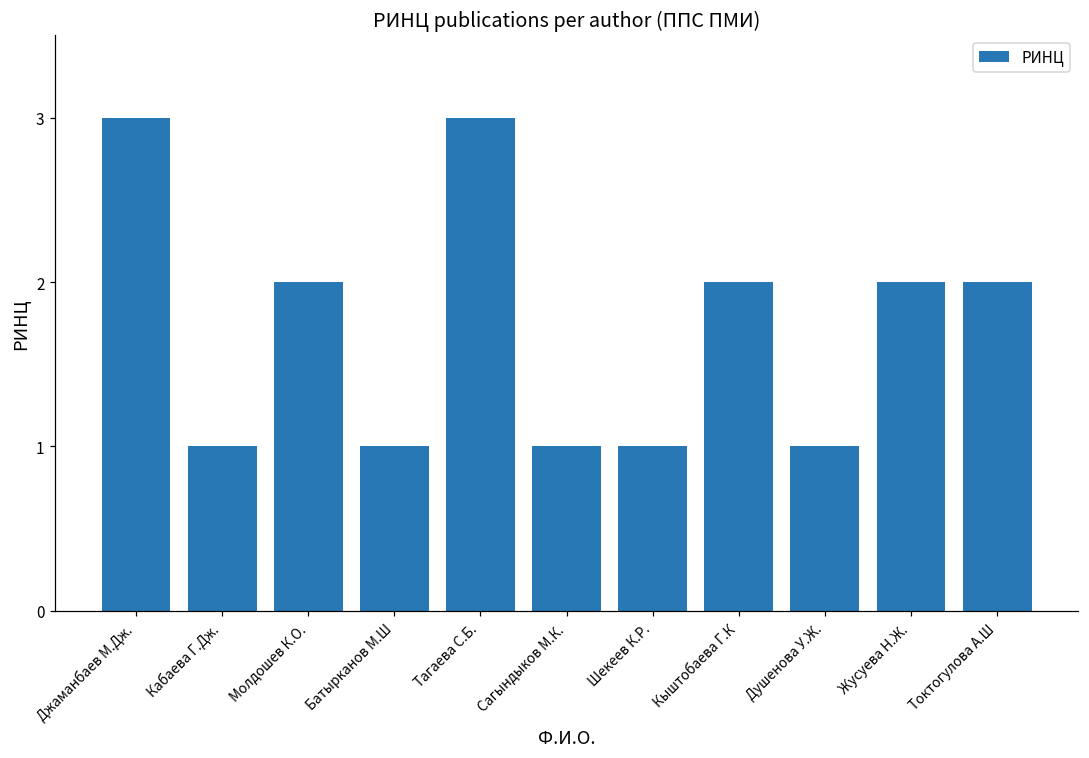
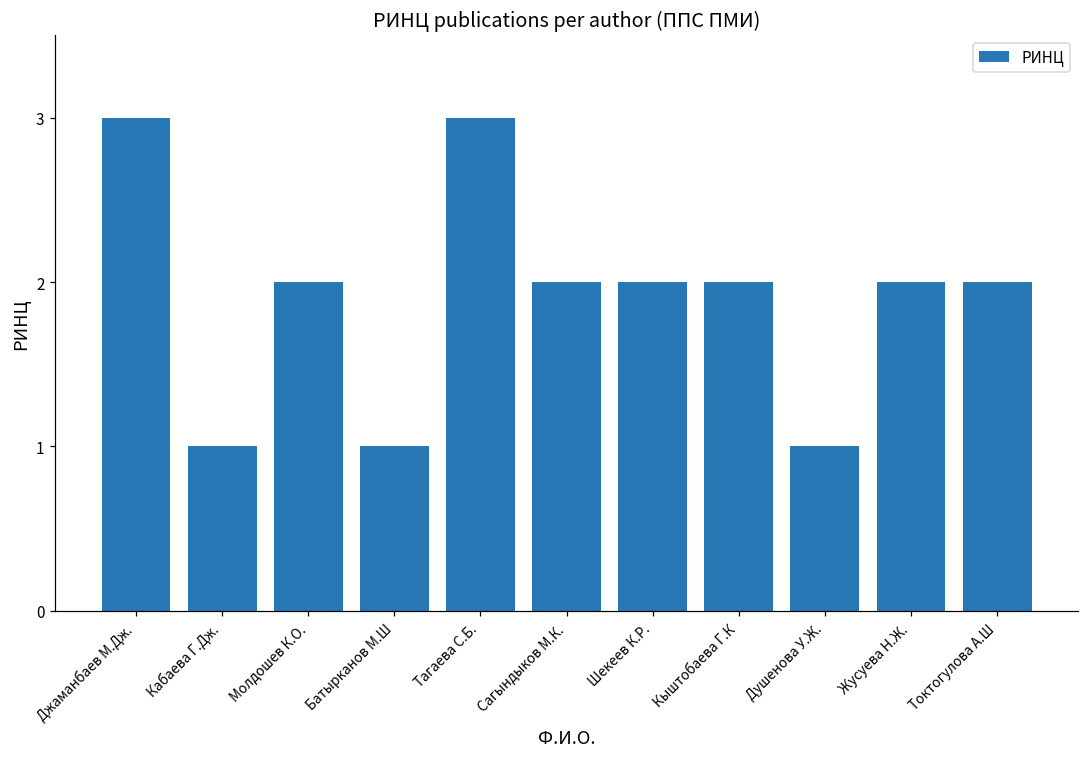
  {
    "Джаманбаев М.Дж.": 3,
    "Кабаева Г.Дж.": 1,
    "Молдошев К.О.": 2,
    "Батырканов М.Ш": 1,
    "Тагаева С.Б.": 3,
-   "Сагындыков М.К.": 1,
-   "Шекеев К.Р.": 1,
+   "Сагындыков М.К.": 2,
+   "Шекеев К.Р.": 2,
    "Кыштобаева Г.К": 2,
    "Душенова У.Ж.": 1,
    "Жусуева Н.Ж.": 2,
    "Токтогулова А.Ш": 2
  }
